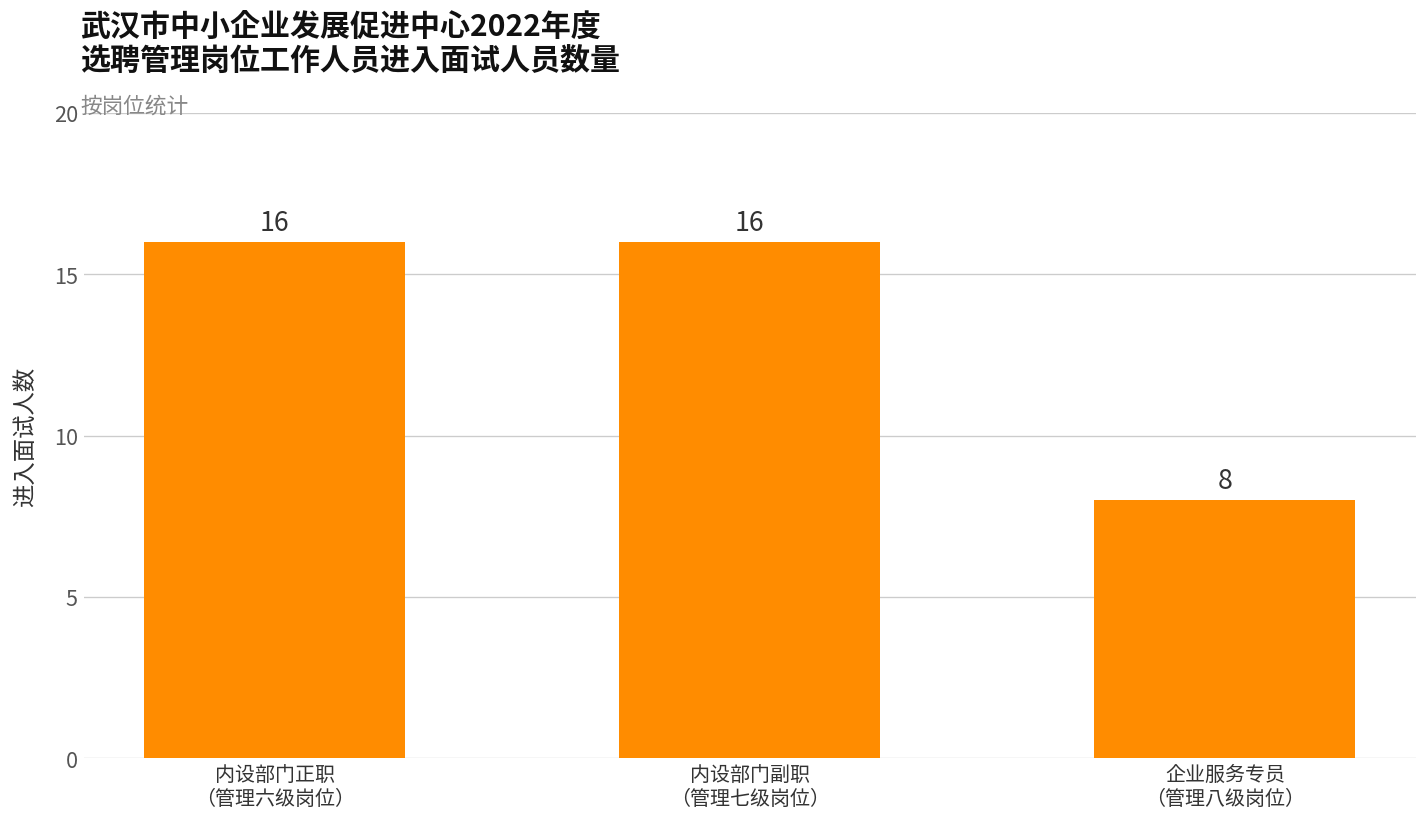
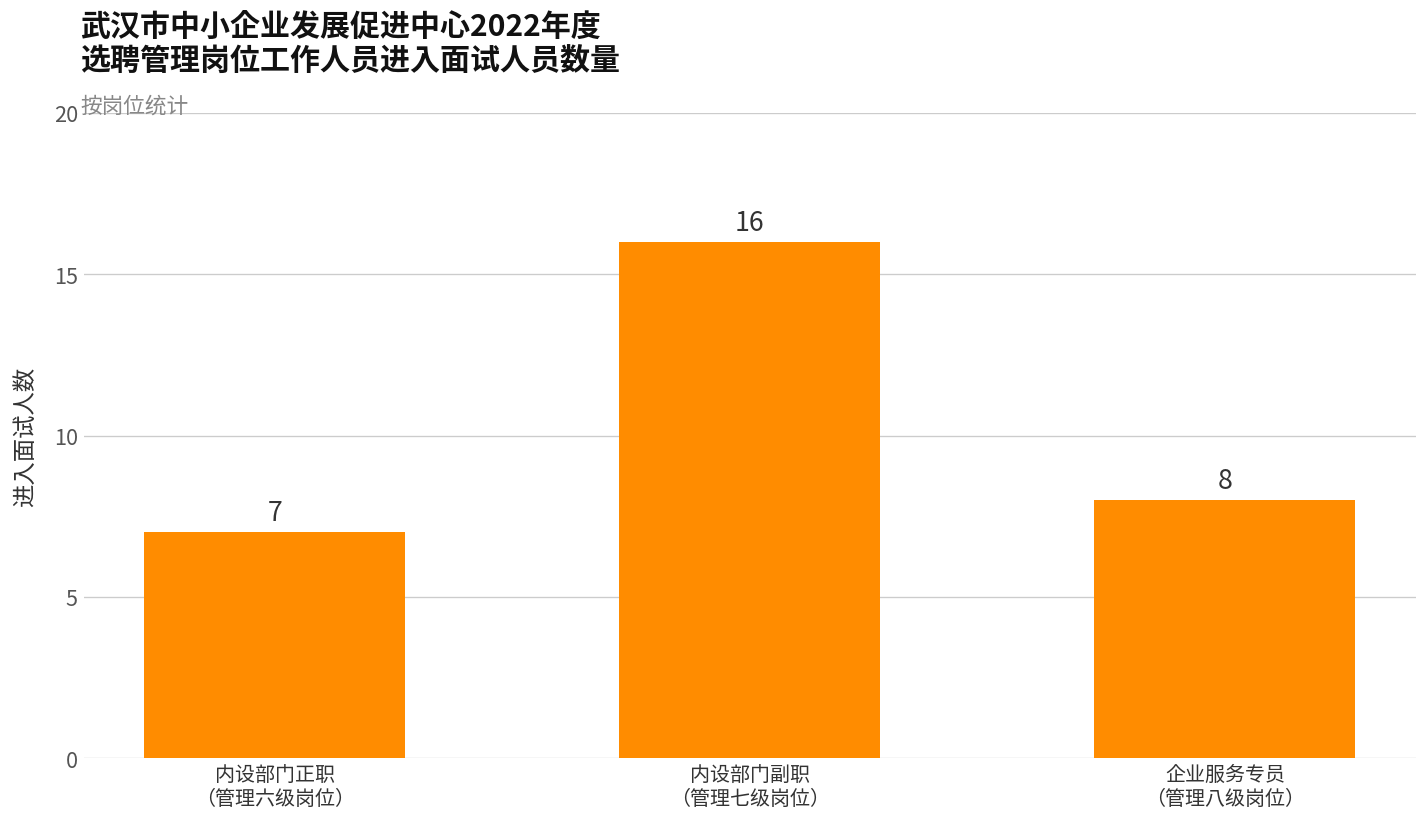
  {
-   "内设部门正职 （管理六级岗位）": 16,
+   "内设部门正职 （管理六级岗位）": 7,
    "内设部门副职 （管理七级岗位）": 16,
    "企业服务专员 （管理八级岗位）": 8
  }
